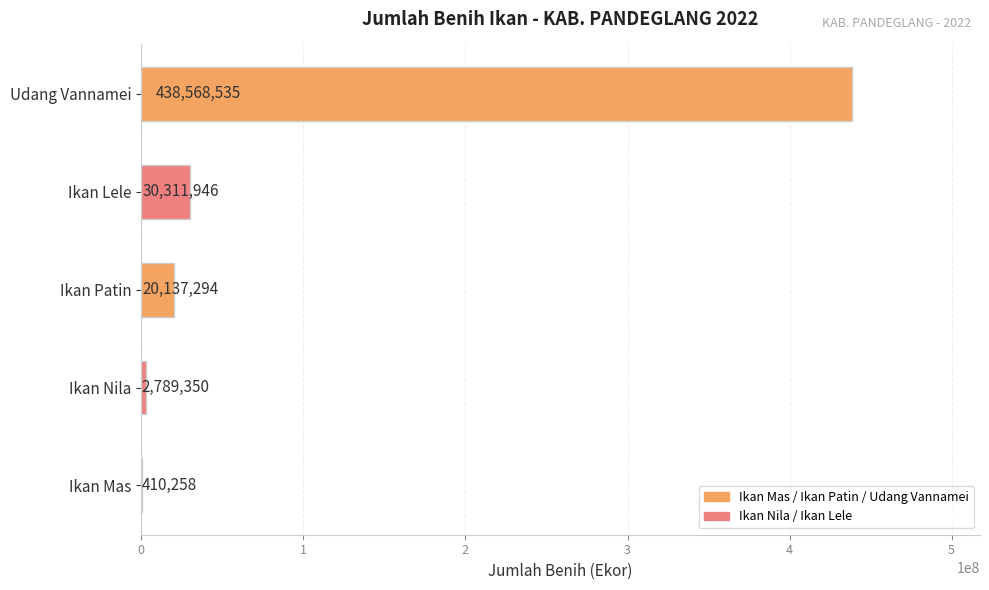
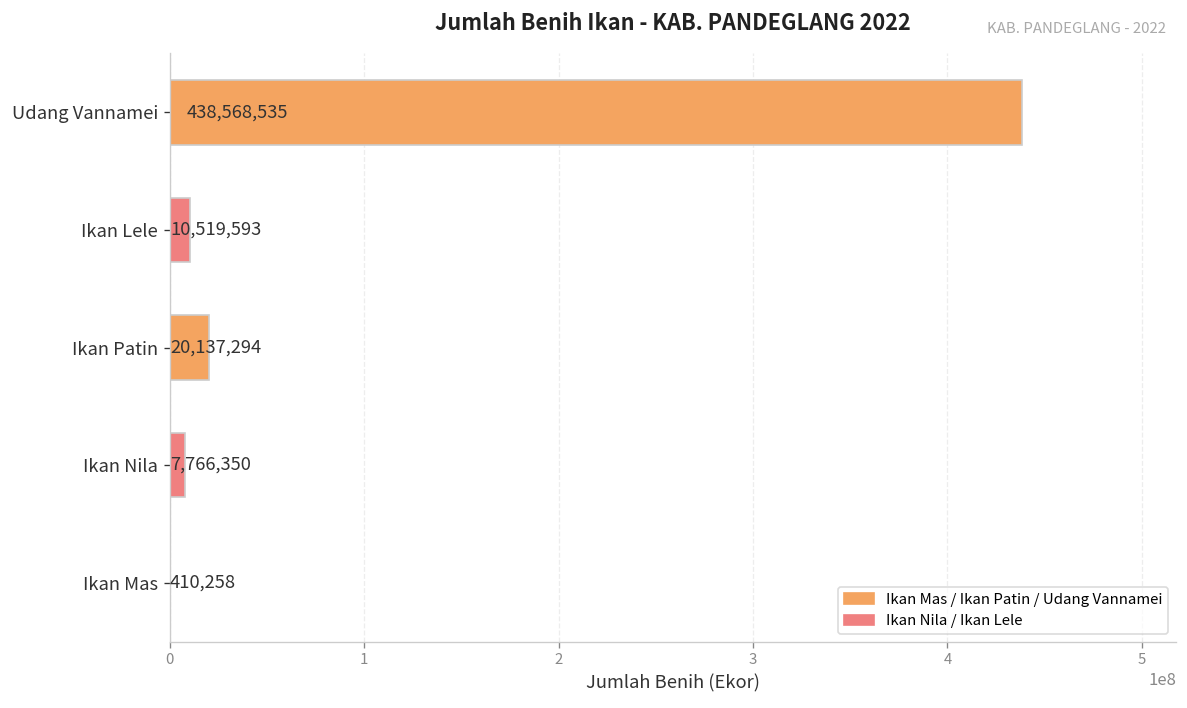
  {
    "Udang Vannamei": "438,568,535",
-   "Ikan Lele": "30,311,946",
+   "Ikan Lele": "10,519,593",
    "Ikan Patin": "20,137,294",
-   "Ikan Nila": "2,789,350",
+   "Ikan Nila": "7,766,350",
    "Ikan Mas": "410,258"
  }
